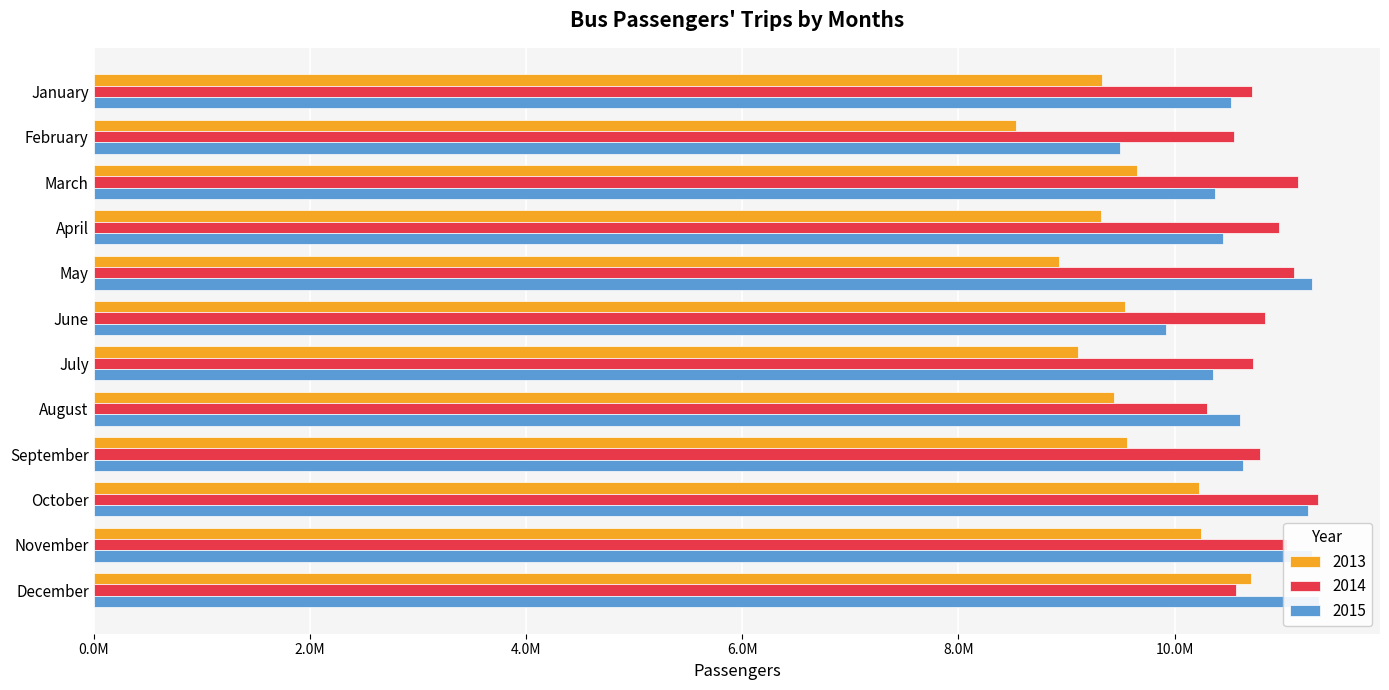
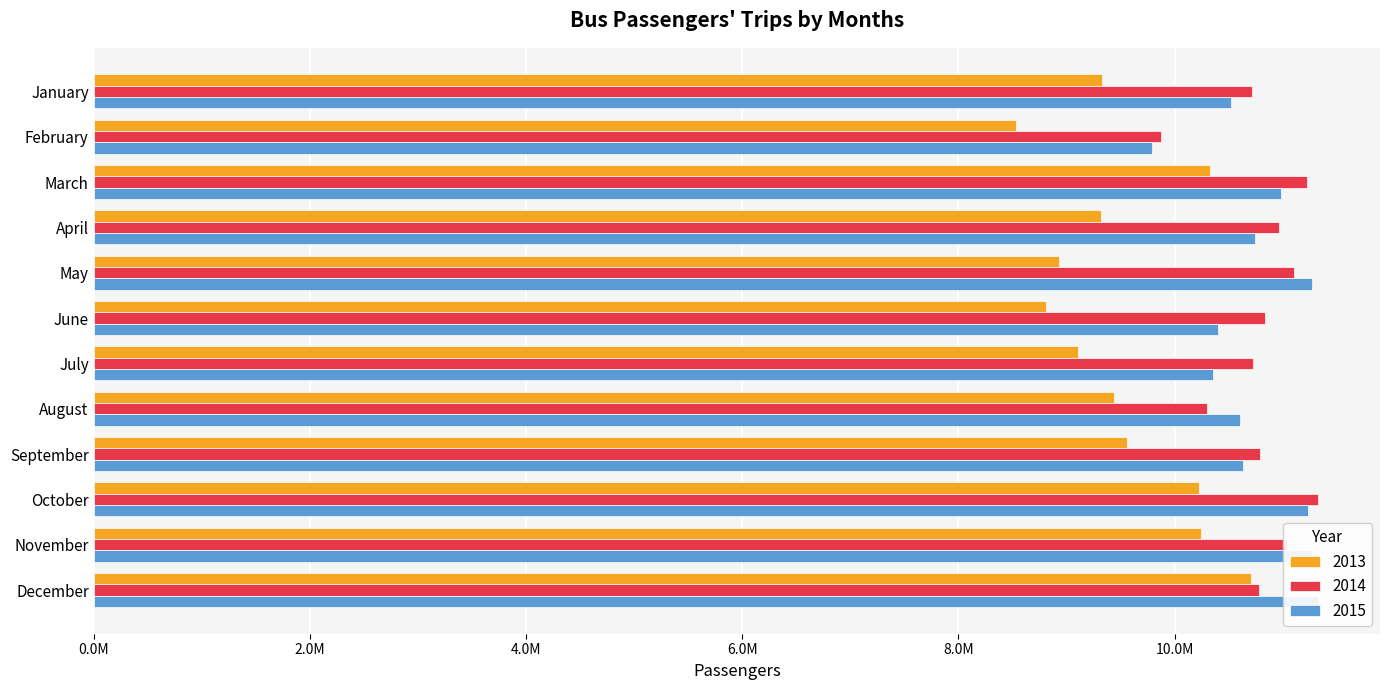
  {
    "2013": {
      "January": 9330000,
      "February": 8530000,
-     "March": 9650000,
+     "March": 10330000,
      "April": 9320000,
      "May": 8930000,
-     "June": 9540000,
+     "June": 8810000,
      "July": 9110000,
      "August": 9440000,
      "September": 9560000,
      "October": 10230000,
      "November": 10240000,
      "December": 10710000
    },
    "2014": {
      "January": 10710000,
-     "February": 10550000,
-     "March": 11150000,
+     "February": 9870000,
+     "March": 11220000,
      "April": 10970000,
      "May": 11100000,
      "June": 10830000,
      "July": 10720000,
      "August": 10300000,
      "September": 10790000,
      "October": 11330000,
-     "December": 10570000
+     "December": 10780000
    },
    "2015": {
      "January": 10530000,
-     "February": 9500000,
-     "March": 10370000,
-     "April": 10450000,
+     "February": 9790000,
+     "March": 10990000,
+     "April": 10750000,
      "May": 11270000,
-     "June": 9920000,
+     "June": 10410000,
      "July": 10360000,
      "August": 10600000,
      "September": 10640000,
      "October": 11230000
    }
  }
